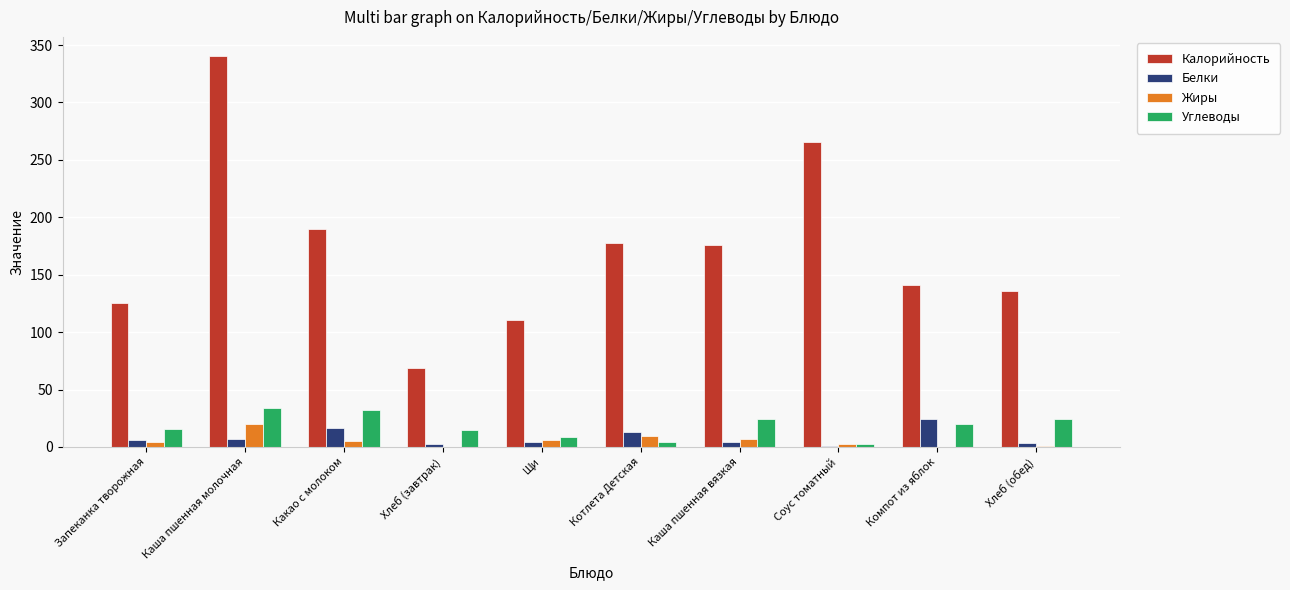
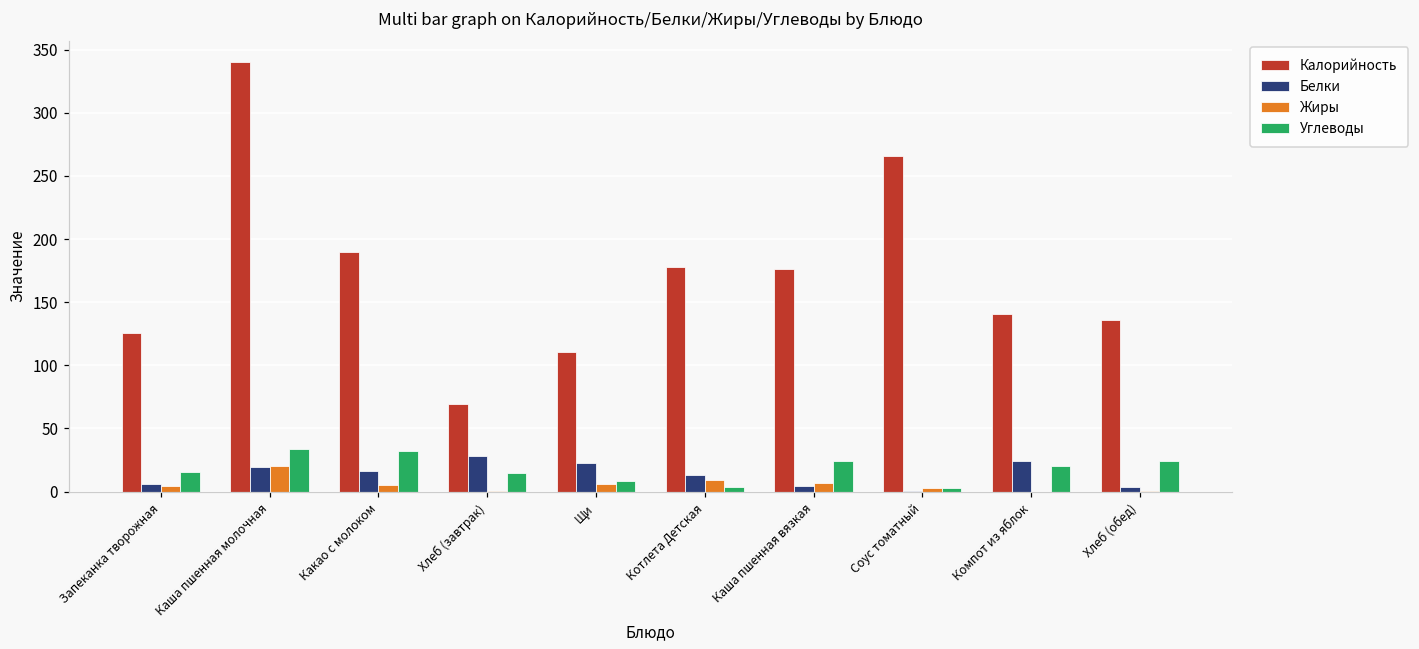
  {
    "Калорийность": {
      "Запеканка творожная": 126,
      "Каша пшенная молочная": 340,
      "Какао с молоком": 190,
      "Хлеб (завтрак)": 69,
      "Щи": 110,
      "Котлета Детская": 178,
      "Каша пшенная вязкая": 176,
      "Соус томатный": 266,
      "Компот из яблок": 141,
      "Хлеб (обед)": 136
    },
    "Белки": {
      "Запеканка творожная": 6,
-     "Каша пшенная молочная": 7,
+     "Каша пшенная молочная": 20,
      "Какао с молоком": 16,
-     "Хлеб (завтрак)": 2,
-     "Щи": 4,
+     "Хлеб (завтрак)": 28,
+     "Щи": 23,
      "Котлета Детская": 13,
      "Каша пшенная вязкая": 4,
      "Компот из яблок": 24,
      "Хлеб (обед)": 4
    },
    "Жиры": {
      "Запеканка творожная": 4,
      "Каша пшенная молочная": 20,
      "Какао с молоком": 5,
      "Щи": 6,
      "Котлета Детская": 10,
      "Каша пшенная вязкая": 7,
      "Соус томатный": 3,
      "Компот из яблок": 0
    },
    "Углеводы": {
      "Запеканка творожная": 16,
      "Каша пшенная молочная": 34,
      "Какао с молоком": 33,
      "Хлеб (завтрак)": 14,
      "Щи": 8,
      "Котлета Детская": 4,
      "Каша пшенная вязкая": 24,
      "Соус томатный": 3,
      "Компот из яблок": 20,
      "Хлеб (обед)": 24
    }
  }
